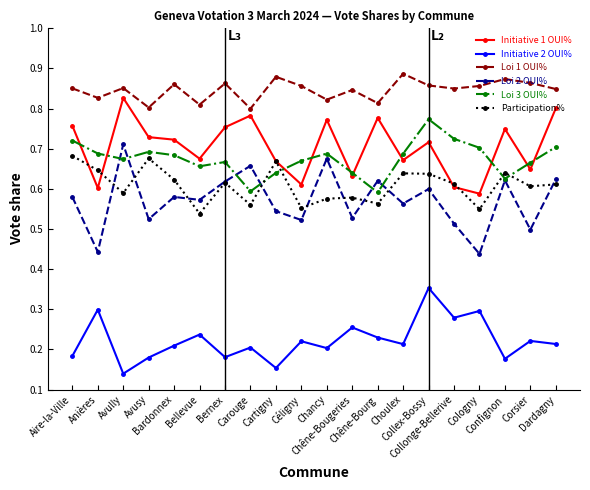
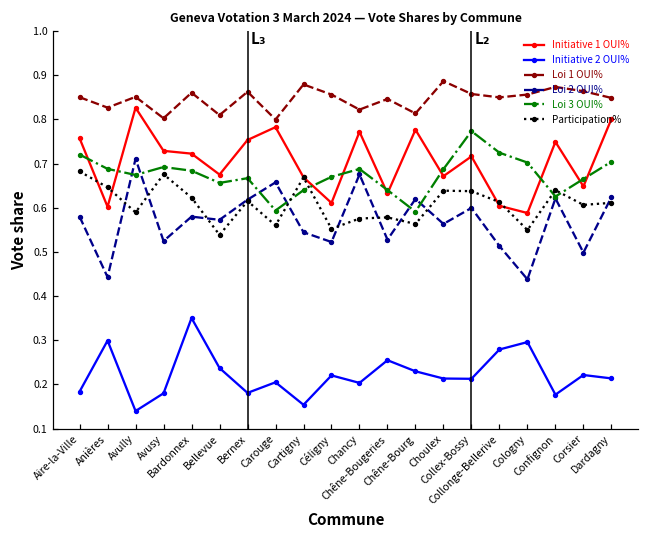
  {
    "Initiative 1 OUI%": {
      "Aire-la-Ville": 0.76,
      "Anières": 0.60,
      "Avully": 0.83,
      "Avusy": 0.73,
      "Bardonnex": 0.72,
      "Bellevue": 0.68,
      "Bernex": 0.75,
      "Carouge": 0.78,
      "Céligny": 0.61,
      "Chancy": 0.77,
      "Chêne-Bougeries": 0.63,
      "Chêne-Bourg": 0.78,
      "Choulex": 0.67,
      "Collex-Bossy": 0.72,
      "Collonge-Bellerive": 0.60,
      "Cologny": 0.59,
      "Confignon": 0.75,
      "Corsier": 0.65,
      "Dardagny": 0.80
    },
    "Initiative 2 OUI%": {
      "Aire-la-Ville": 0.18,
      "Anières": 0.30,
      "Avully": 0.14,
      "Avusy": 0.18,
-     "Bardonnex": 0.21,
+     "Bardonnex": 0.35,
      "Bellevue": 0.24,
      "Bernex": 0.18,
      "Carouge": 0.20,
      "Cartigny": 0.15,
      "Céligny": 0.22,
      "Chancy": 0.20,
      "Chêne-Bougeries": 0.25,
      "Chêne-Bourg": 0.23,
      "Choulex": 0.21,
-     "Collex-Bossy": 0.35,
+     "Collex-Bossy": 0.21,
      "Collonge-Bellerive": 0.28,
      "Cologny": 0.30,
      "Confignon": 0.18,
      "Corsier": 0.22,
      "Dardagny": 0.21
    },
    "Loi 1 OUI%": {
      "Aire-la-Ville": 0.85,
      "Anières": 0.83,
      "Avully": 0.85,
      "Avusy": 0.80,
      "Bardonnex": 0.86,
      "Bellevue": 0.81,
      "Bernex": 0.86,
      "Carouge": 0.80,
      "Cartigny": 0.88,
      "Céligny": 0.86,
      "Chancy": 0.82,
      "Chêne-Bougeries": 0.85,
      "Chêne-Bourg": 0.81,
      "Choulex": 0.89,
      "Collex-Bossy": 0.86,
      "Collonge-Bellerive": 0.85,
      "Cologny": 0.86,
      "Confignon": 0.87,
      "Corsier": 0.86,
      "Dardagny": 0.85
    },
    "Loi 2 OUI%": {
      "Aire-la-Ville": 0.58,
      "Anières": 0.44,
      "Avully": 0.71,
      "Avusy": 0.52,
      "Bardonnex": 0.58,
      "Bellevue": 0.57,
      "Carouge": 0.66,
      "Cartigny": 0.54,
      "Céligny": 0.52,
      "Chancy": 0.68,
      "Chêne-Bougeries": 0.53,
      "Chêne-Bourg": 0.62,
      "Choulex": 0.56,
      "Collex-Bossy": 0.60,
      "Collonge-Bellerive": 0.51,
      "Cologny": 0.44,
      "Corsier": 0.50,
      "Dardagny": 0.62
    },
    "Loi 3 OUI%": {
      "Aire-la-Ville": 0.72,
      "Anières": 0.69,
      "Avully": 0.67,
      "Avusy": 0.69,
      "Bardonnex": 0.68,
      "Bellevue": 0.66,
      "Bernex": 0.67,
      "Carouge": 0.59,
      "Cartigny": 0.64,
      "Céligny": 0.67,
      "Chancy": 0.69,
      "Chêne-Bougeries": 0.64,
      "Chêne-Bourg": 0.59,
      "Choulex": 0.69,
      "Collex-Bossy": 0.77,
      "Collonge-Bellerive": 0.72,
      "Cologny": 0.70,
      "Corsier": 0.67,
      "Dardagny": 0.70
    },
    "Participation%": {
      "Aire-la-Ville": 0.68,
      "Anières": 0.65,
      "Avully": 0.59,
      "Avusy": 0.68,
      "Bardonnex": 0.62,
      "Bellevue": 0.54,
      "Carouge": 0.56,
      "Céligny": 0.55,
      "Chancy": 0.58,
      "Chêne-Bougeries": 0.58,
      "Chêne-Bourg": 0.56,
      "Choulex": 0.64,
      "Collex-Bossy": 0.64,
      "Collonge-Bellerive": 0.61,
      "Cologny": 0.55,
      "Confignon": 0.64,
      "Corsier": 0.61,
      "Dardagny": 0.61
    }
  }
